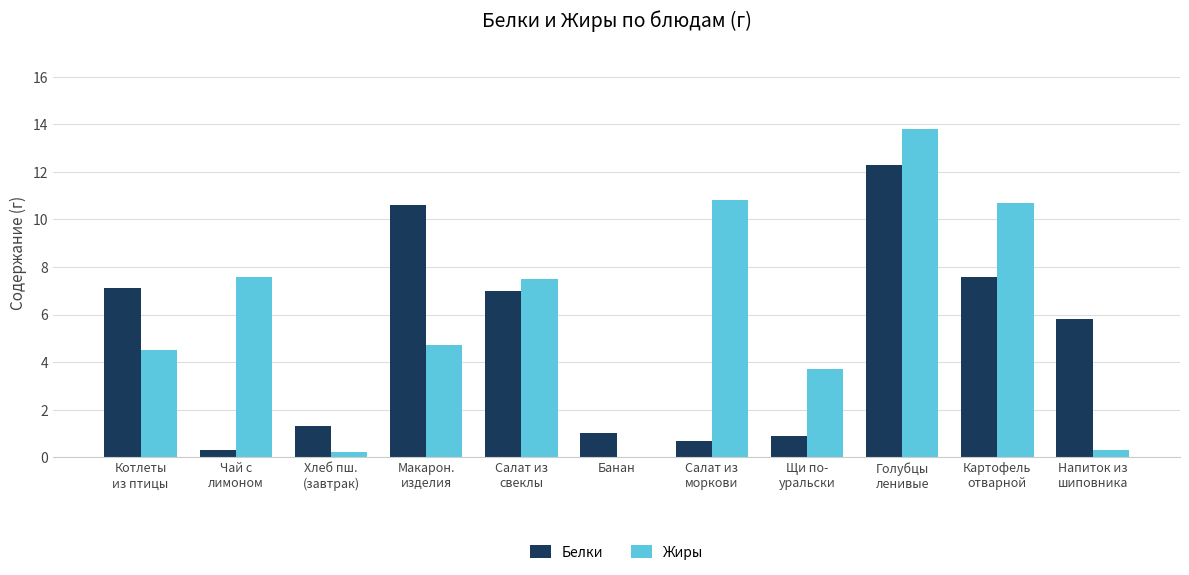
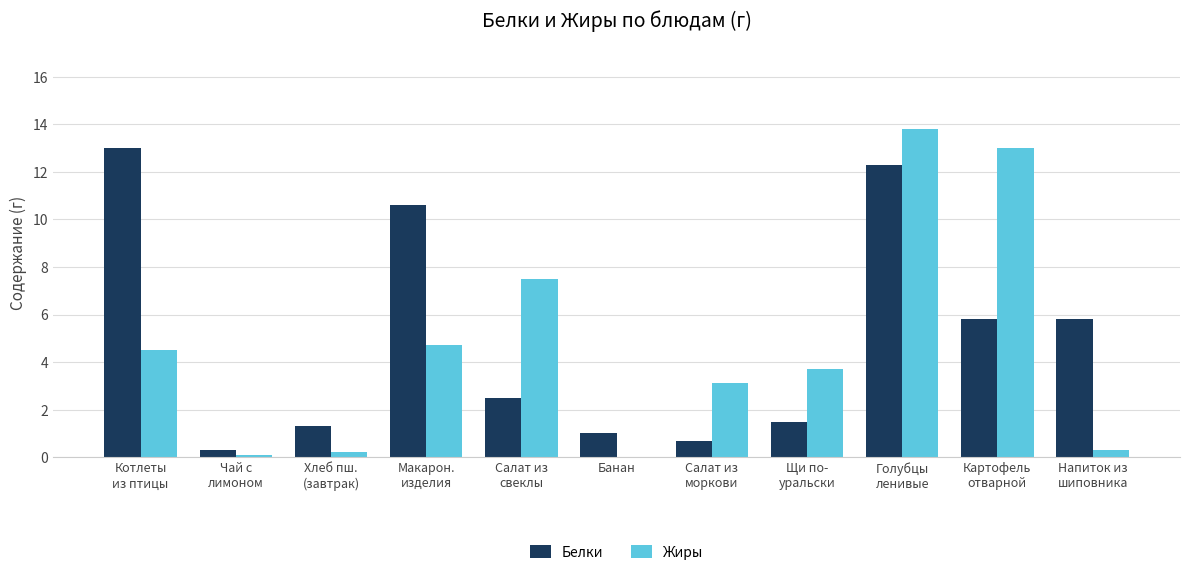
  {
    "Белки": {
-     "Котлеты из птицы": 7.1,
+     "Котлеты из птицы": 13.0,
      "Чай с лимоном": 0.3,
      "Хлеб пш. (завтрак)": 1.3,
      "Макарон. изделия": 10.6,
-     "Салат из свеклы": 7.0,
+     "Салат из свеклы": 2.5,
      "Банан": 1.0,
      "Салат из моркови": 0.7,
-     "Щи по- уральски": 0.9,
+     "Щи по- уральски": 1.5,
      "Голубцы ленивые": 12.3,
-     "Картофель отварной": 7.6,
+     "Картофель отварной": 5.8,
      "Напиток из шиповника": 5.8
    },
    "Жиры": {
      "Котлеты из птицы": 4.5,
-     "Чай с лимоном": 7.6,
+     "Чай с лимоном": 0.1,
      "Хлеб пш. (завтрак)": 0.2,
      "Макарон. изделия": 4.7,
      "Салат из свеклы": 7.5,
      "Банан": 0.0,
-     "Салат из моркови": 10.8,
+     "Салат из моркови": 3.1,
      "Щи по- уральски": 3.7,
      "Голубцы ленивые": 13.8,
-     "Картофель отварной": 10.7,
+     "Картофель отварной": 13.0,
      "Напиток из шиповника": 0.3
    }
  }
